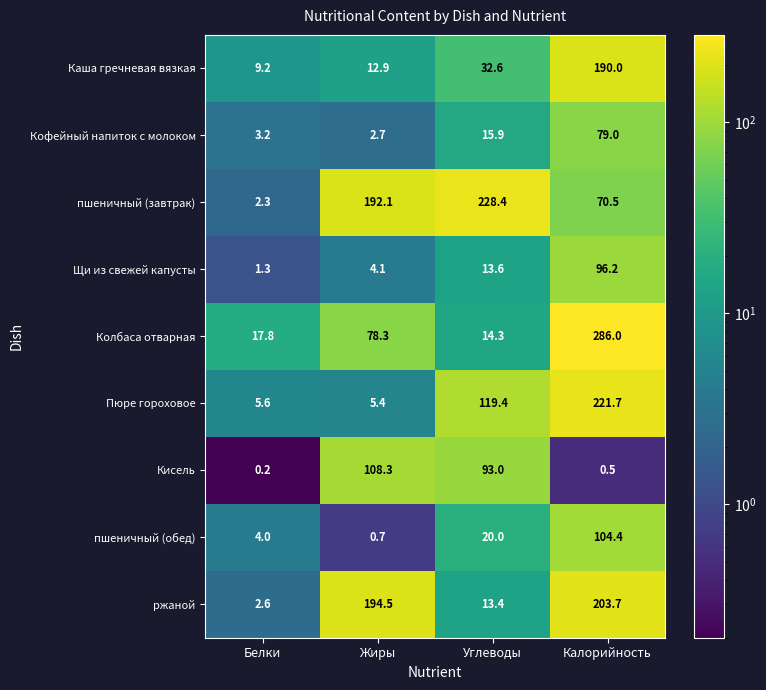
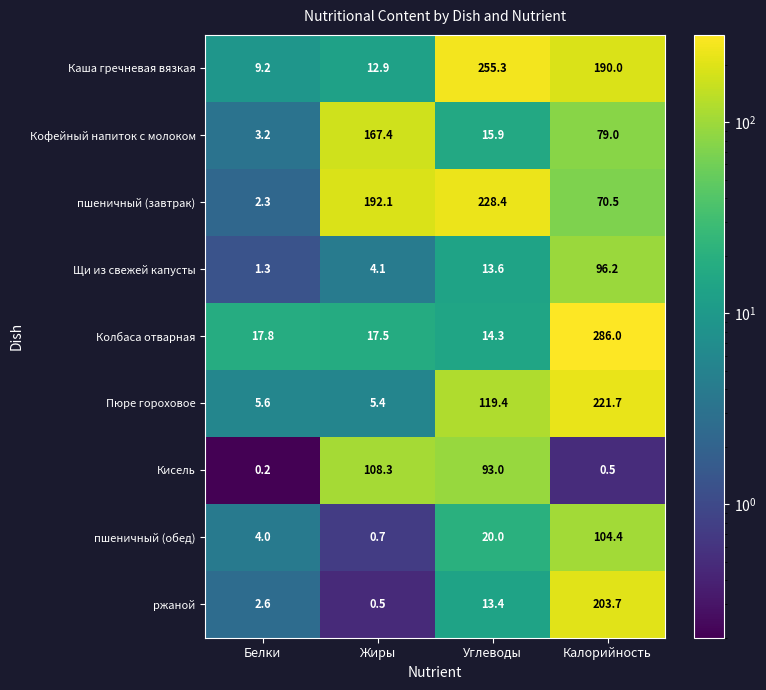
  {
    "Каша гречневая вязкая": {
      "Белки": 9.2,
      "Жиры": 12.9,
-     "Углеводы": 32.6,
+     "Углеводы": 255.3,
      "Калорийность": 190.0
    },
    "Кофейный напиток с молоком": {
      "Белки": 3.2,
-     "Жиры": 2.7,
+     "Жиры": 167.4,
      "Углеводы": 15.9,
      "Калорийность": 79.0
    },
    "пшеничный (завтрак)": {
      "Белки": 2.3,
      "Жиры": 192.1,
      "Углеводы": 228.4,
      "Калорийность": 70.5
    },
    "Щи из свежей капусты": {
      "Белки": 1.3,
      "Жиры": 4.1,
      "Углеводы": 13.6,
      "Калорийность": 96.2
    },
    "Колбаса отварная": {
      "Белки": 17.8,
-     "Жиры": 78.3,
+     "Жиры": 17.5,
      "Углеводы": 14.3,
      "Калорийность": 286.0
    },
    "Пюре гороховое": {
      "Белки": 5.6,
      "Жиры": 5.4,
      "Углеводы": 119.4,
      "Калорийность": 221.7
    },
    "Кисель": {
      "Белки": 0.2,
      "Жиры": 108.3,
      "Углеводы": 93.0,
      "Калорийность": 0.5
    },
    "пшеничный (обед)": {
      "Белки": 4.0,
      "Жиры": 0.7,
      "Углеводы": 20.0,
      "Калорийность": 104.4
    },
    "ржаной": {
      "Белки": 2.6,
-     "Жиры": 194.5,
+     "Жиры": 0.5,
      "Углеводы": 13.4,
      "Калорийность": 203.7
    }
  }
